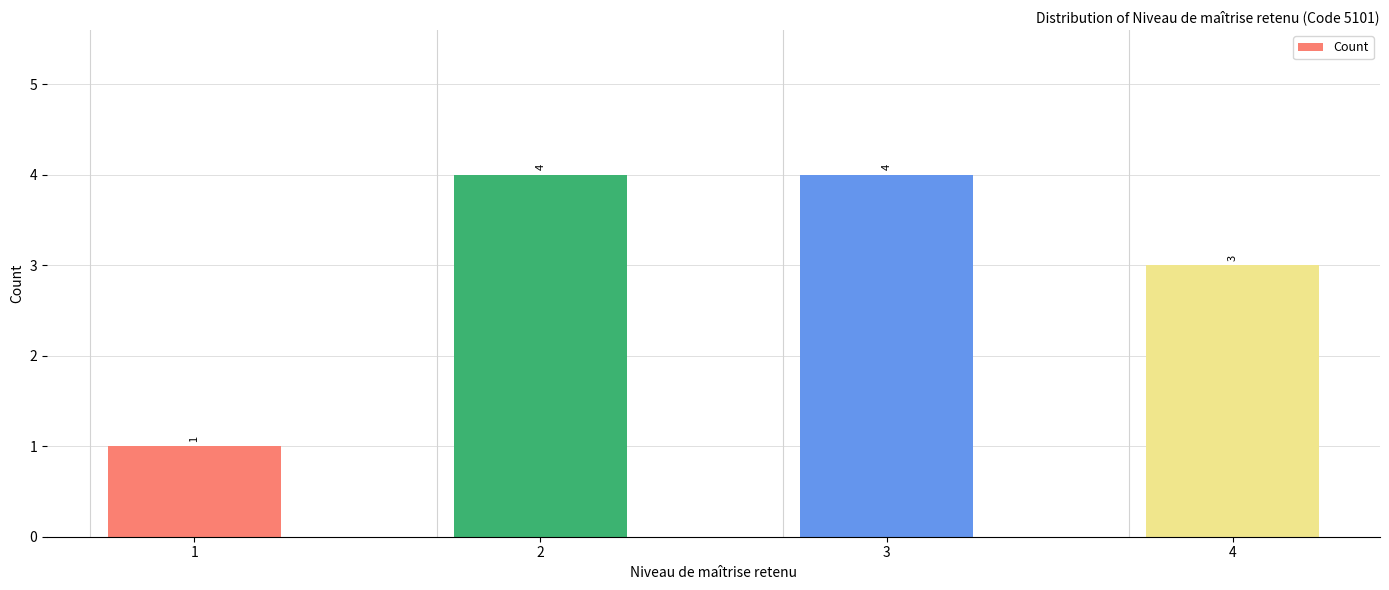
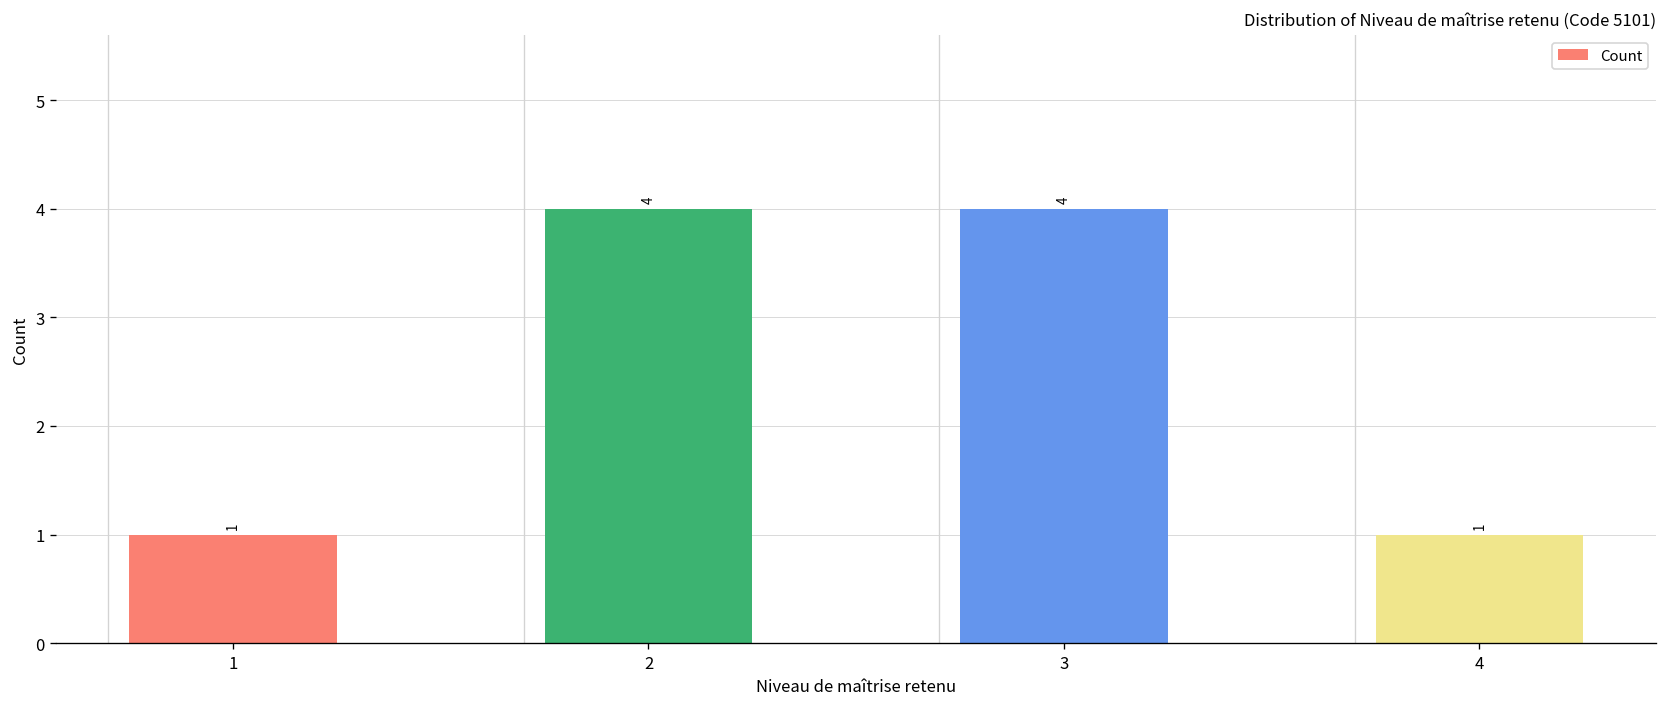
  {
    "1": 1,
    "2": 4,
    "3": 4,
-   "4": 3
+   "4": 1
  }
